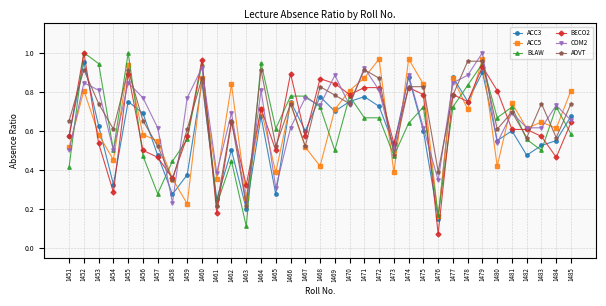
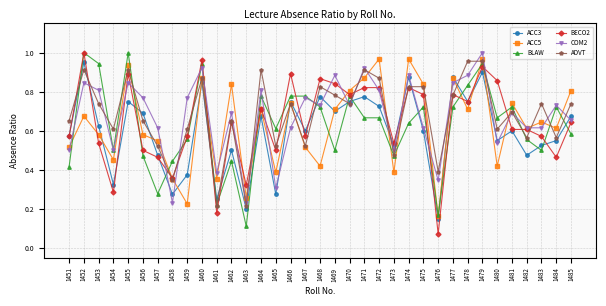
  {
    "ACC3": {
      "1452": 0.95,
      "1453": 0.63,
      "1454": 0.33,
      "1455": 0.75,
      "1456": 0.69,
      "1458": 0.28,
      "1459": 0.38,
      "1460": 0.85,
      "1461": 0.25,
      "1462": 0.50,
      "1463": 0.20,
      "1464": 0.68,
      "1465": 0.28,
      "1467": 0.60,
      "1468": 0.78,
      "1471": 0.78,
      "1472": 0.73,
      "1475": 0.60,
      "1479": 0.90,
      "1482": 0.48,
      "1483": 0.53,
      "1484": 0.55,
      "1485": 0.68
    },
    "ACC5": {
      "1451": 0.52,
-     "1452": 0.81,
+     "1452": 0.68,
      "1453": 0.58,
      "1454": 0.45,
      "1455": 0.94,
      "1456": 0.58,
      "1457": 0.55,
      "1459": 0.23,
      "1461": 0.35,
      "1462": 0.84,
      "1463": 0.26,
      "1465": 0.39,
      "1468": 0.42,
      "1470": 0.81,
      "1471": 0.87,
      "1472": 0.97,
      "1473": 0.39,
      "1474": 0.97,
      "1478": 0.71,
      "1480": 0.42,
      "1481": 0.74,
      "1483": 0.65,
      "1484": 0.61,
      "1485": 0.81
    },
    "BLAW": {
      "1451": 0.42,
      "1453": 0.94,
      "1455": 1.00,
      "1456": 0.47,
      "1457": 0.28,
      "1458": 0.44,
      "1459": 0.56,
      "1460": 0.94,
      "1462": 0.44,
      "1463": 0.11,
-     "1464": 0.95,
+     "1464": 0.78,
      "1465": 0.61,
      "1466": 0.78,
      "1469": 0.50,
      "1471": 0.67,
      "1472": 0.67,
      "1474": 0.64,
      "1475": 0.72,
      "1477": 0.72,
      "1478": 0.83,
      "1480": 0.67,
      "1481": 0.72,
      "1483": 0.50,
      "1485": 0.58
    },
    "BECO2": {
      "1453": 0.54,
      "1454": 0.29,
      "1455": 0.89,
      "1456": 0.50,
      "1459": 0.57,
      "1460": 0.96,
      "1461": 0.18,
      "1463": 0.32,
      "1465": 0.50,
      "1466": 0.89,
      "1467": 0.57,
      "1468": 0.87,
      "1469": 0.84,
      "1471": 0.82,
      "1472": 0.82,
      "1475": 0.79,
      "1476": 0.07,
      "1479": 0.93,
-     "1480": 0.81,
+     "1480": 0.86,
      "1483": 0.57,
      "1484": 0.46
    },
    "COM2": {
      "1451": 0.50,
      "1452": 0.85,
      "1453": 0.81,
      "1455": 0.85,
      "1456": 0.77,
      "1457": 0.62,
      "1458": 0.23,
      "1459": 0.77,
      "1460": 0.92,
      "1461": 0.38,
      "1462": 0.69,
      "1463": 0.23,
      "1464": 0.81,
      "1465": 0.31,
      "1466": 0.62,
      "1469": 0.88,
      "1472": 0.81,
      "1473": 0.50,
      "1475": 0.62,
      "1476": 0.35,
      "1477": 0.85,
      "1478": 0.88,
      "1479": 1.00,
      "1483": 0.62
    },
    "ADVT": {
      "1451": 0.65,
      "1452": 0.91,
      "1453": 0.74,
      "1454": 0.61,
      "1455": 0.91,
      "1456": 0.65,
      "1457": 0.52,
      "1459": 0.61,
      "1463": 0.22,
      "1464": 0.91,
      "1465": 0.52,
      "1468": 0.83,
      "1469": 0.78,
      "1472": 0.87,
      "1476": 0.39,
      "1478": 0.96,
      "1480": 0.61,
      "1483": 0.74,
      "1484": 0.57,
      "1485": 0.74
    }
  }
